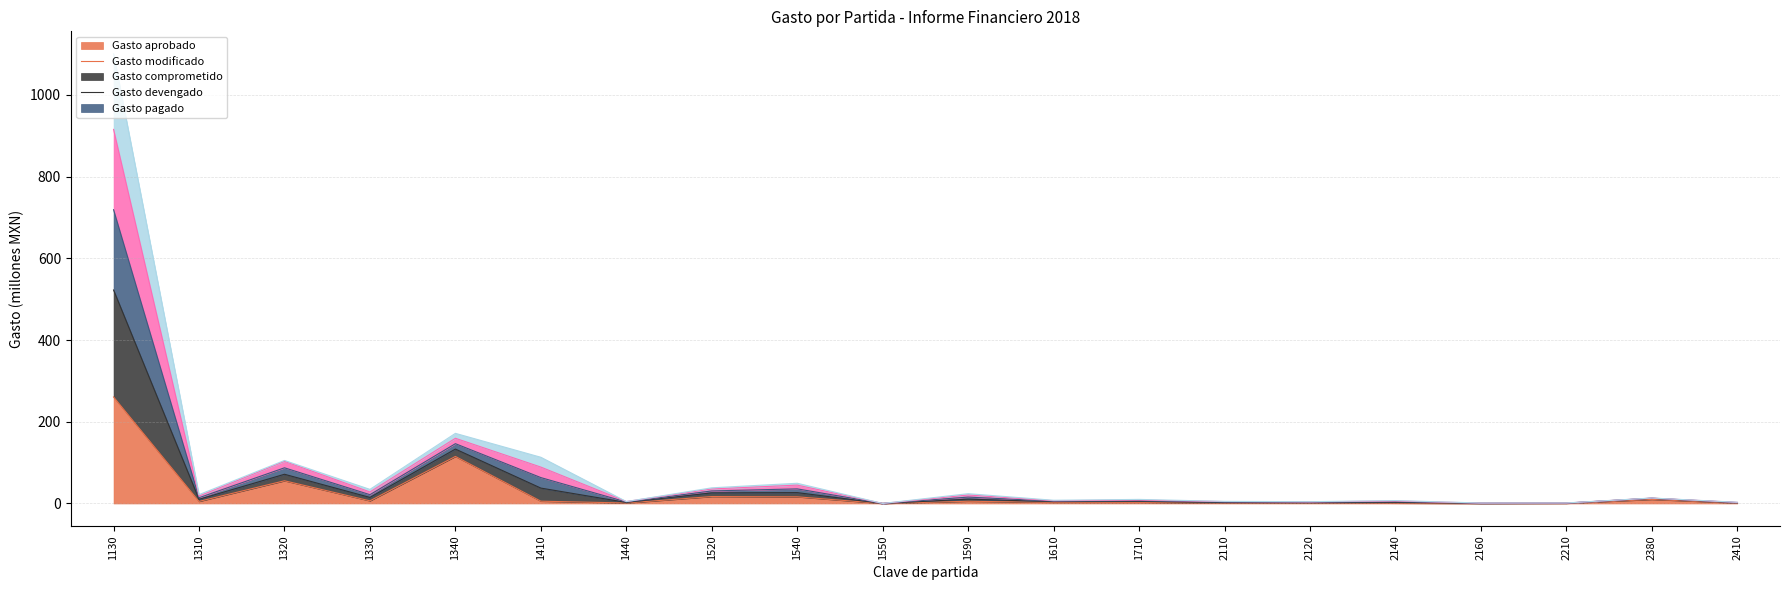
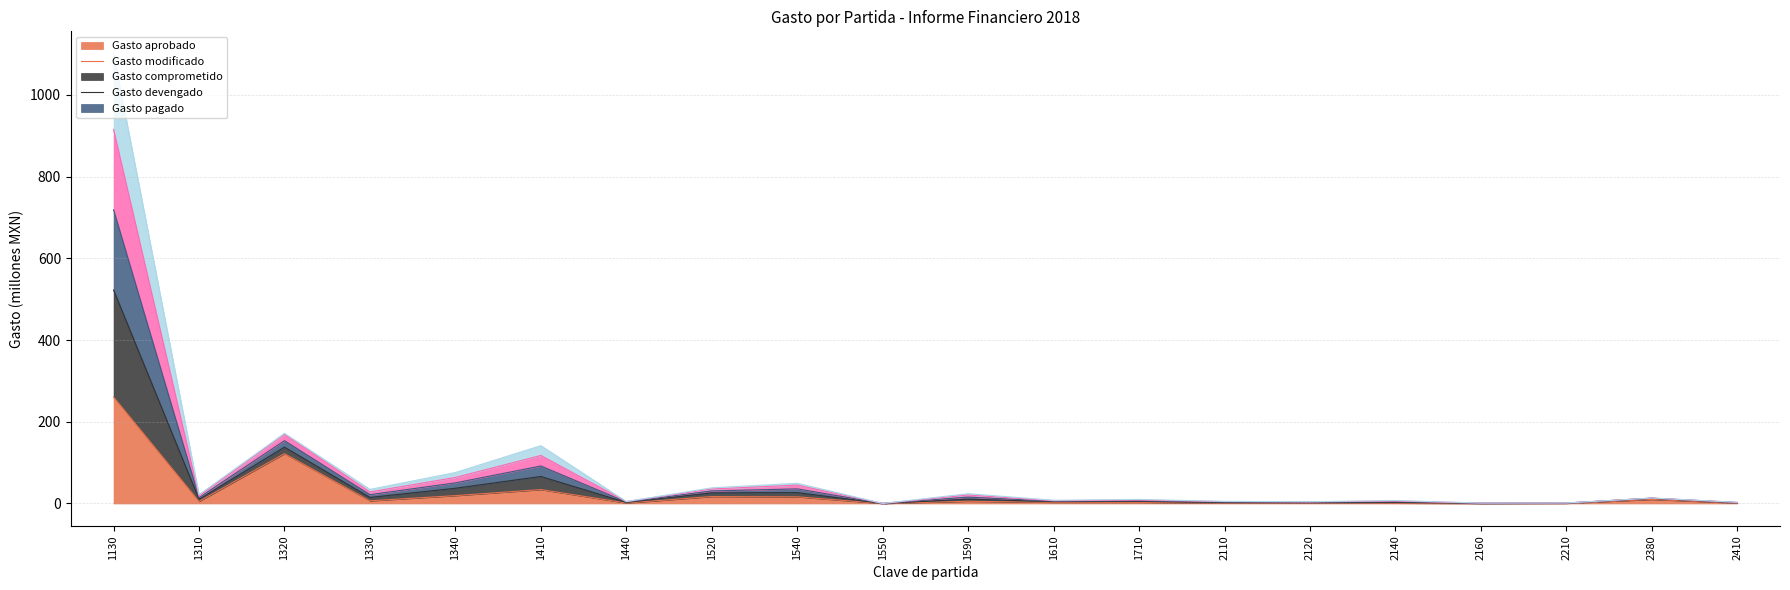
  {
    "Gasto aprobado": {
      "1130": 260,
-     "1320": 60,
+     "1320": 120,
      "1330": 10,
-     "1340": 120,
-     "1410": 10,
+     "1340": 20,
+     "1410": 30,
      "1520": 20,
      "1540": 20
    }
  }
